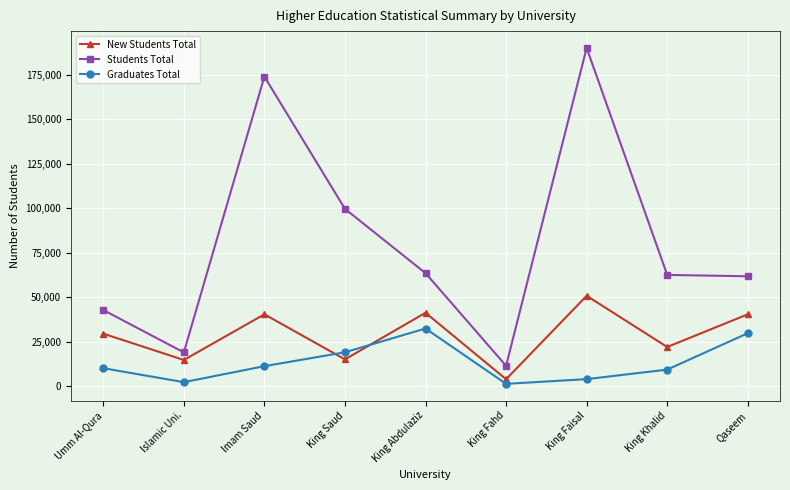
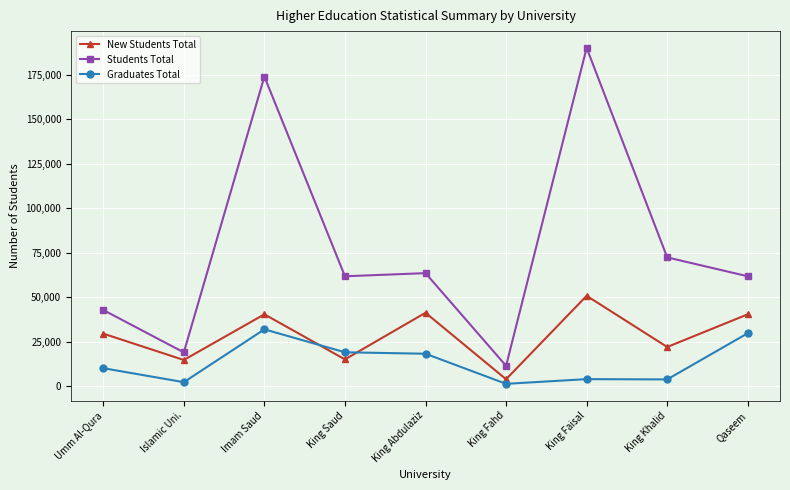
  {
    "New Students Total": {
      "Umm Al-Qura": "29,000",
      "Islamic Uni.": "15,000",
      "Imam Saud": "40,000",
      "King Saud": "15,000",
      "King Abdulaziz": "41,000",
      "King Fahd": "4,000",
      "King Faisal": "51,000",
      "King Khalid": "22,000",
      "Qaseem": "40,000"
    },
    "Students Total": {
      "Umm Al-Qura": "43,000",
      "Islamic Uni.": "19,000",
      "Imam Saud": "174,000",
-     "King Saud": "100,000",
+     "King Saud": "62,000",
      "King Abdulaziz": "63,000",
      "King Fahd": "11,000",
      "King Faisal": "190,000",
-     "King Khalid": "62,000",
+     "King Khalid": "72,000",
      "Qaseem": "62,000"
    },
    "Graduates Total": {
      "Umm Al-Qura": "10,000",
      "Islamic Uni.": "2,000",
-     "Imam Saud": "11,000",
+     "Imam Saud": "32,000",
      "King Saud": "19,000",
-     "King Abdulaziz": "32,000",
+     "King Abdulaziz": "18,000",
      "King Fahd": "1,000",
      "King Faisal": "4,000",
-     "King Khalid": "9,000",
+     "King Khalid": "4,000",
      "Qaseem": "30,000"
    }
  }
